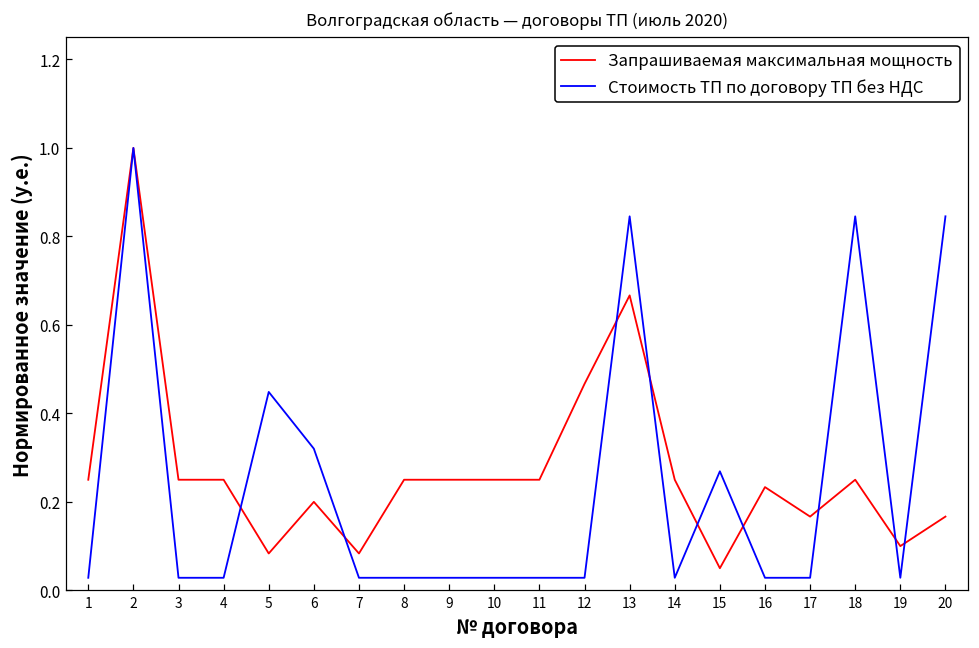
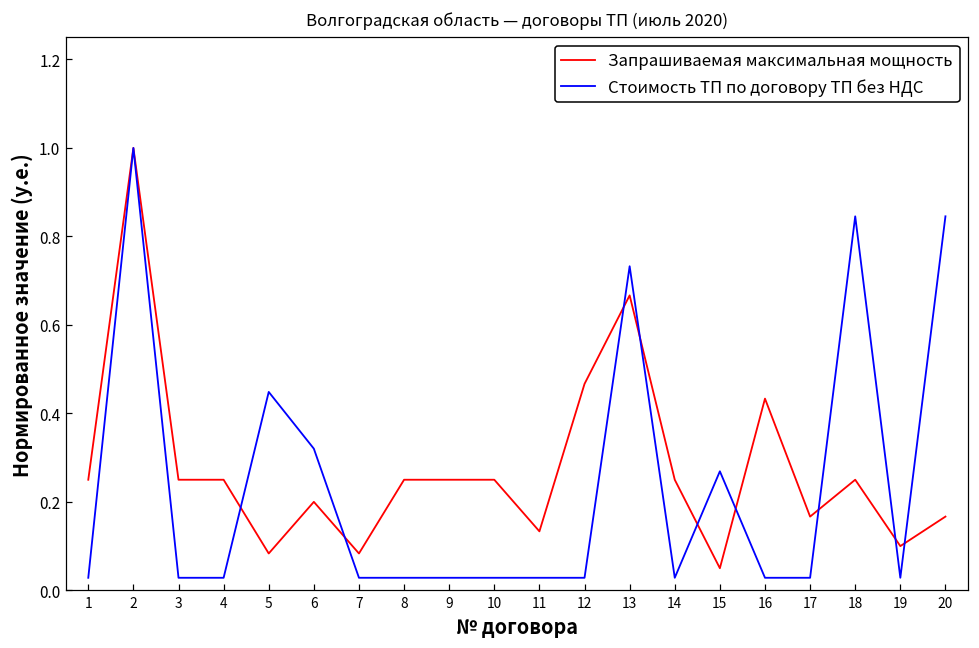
  {
    "Запрашиваемая максимальная мощность": {
      "1": 0.25,
      "3": 0.25,
      "4": 0.25,
      "5": 0.08,
      "6": 0.20,
      "7": 0.08,
      "8": 0.25,
      "9": 0.25,
      "10": 0.25,
-     "11": 0.25,
+     "11": 0.13,
      "12": 0.47,
      "13": 0.67,
      "14": 0.25,
      "15": 0.05,
-     "16": 0.23,
+     "16": 0.43,
      "17": 0.17,
      "18": 0.25,
      "19": 0.10,
      "20": 0.17
    },
    "Стоимость ТП по договору ТП без НДС": {
      "1": 0.03,
      "3": 0.03,
      "4": 0.03,
      "5": 0.45,
      "6": 0.32,
      "7": 0.03,
      "8": 0.03,
      "9": 0.03,
      "10": 0.03,
      "11": 0.03,
      "12": 0.03,
-     "13": 0.85,
+     "13": 0.73,
      "14": 0.03,
      "15": 0.27,
      "16": 0.03,
      "17": 0.03,
      "18": 0.85,
      "19": 0.03,
      "20": 0.85
    }
  }
